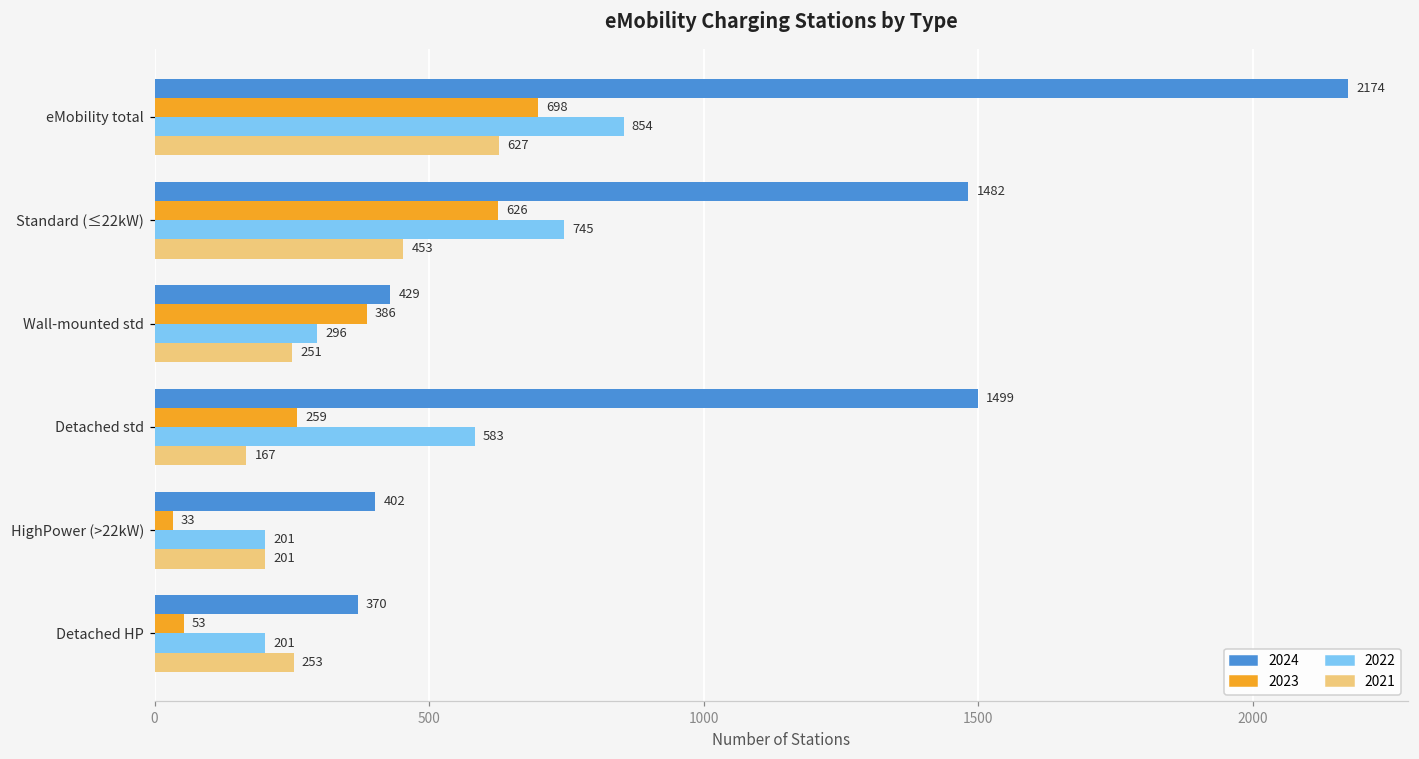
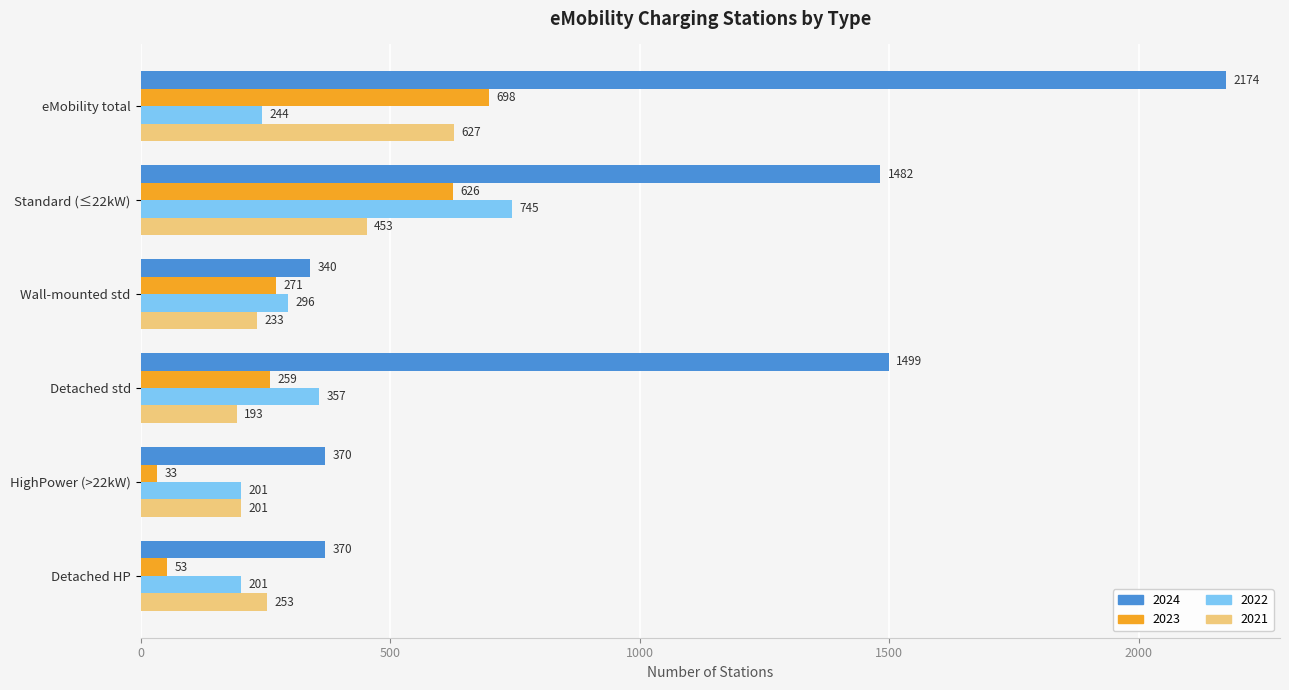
  {
    "2024": {
      "eMobility total": 2174,
      "Standard (≤22kW)": 1482,
-     "Wall-mounted std": 429,
+     "Wall-mounted std": 340,
      "Detached std": 1499,
-     "HighPower (>22kW)": 402,
+     "HighPower (>22kW)": 370,
      "Detached HP": 370
    },
    "2023": {
      "eMobility total": 698,
      "Standard (≤22kW)": 626,
-     "Wall-mounted std": 386,
+     "Wall-mounted std": 271,
      "Detached std": 259,
      "HighPower (>22kW)": 33,
      "Detached HP": 53
    },
    "2022": {
-     "eMobility total": 854,
+     "eMobility total": 244,
      "Standard (≤22kW)": 745,
      "Wall-mounted std": 296,
-     "Detached std": 583,
+     "Detached std": 357,
      "HighPower (>22kW)": 201,
      "Detached HP": 201
    },
    "2021": {
      "eMobility total": 627,
      "Standard (≤22kW)": 453,
-     "Wall-mounted std": 251,
-     "Detached std": 167,
+     "Wall-mounted std": 233,
+     "Detached std": 193,
      "HighPower (>22kW)": 201,
      "Detached HP": 253
    }
  }
